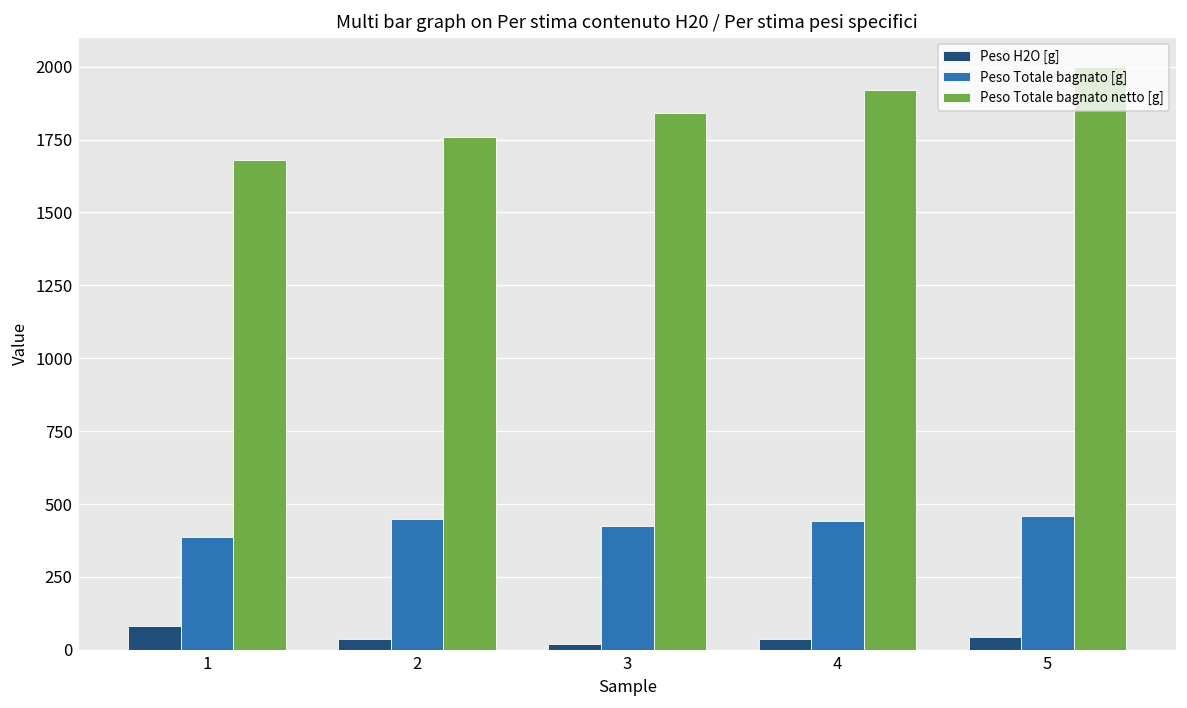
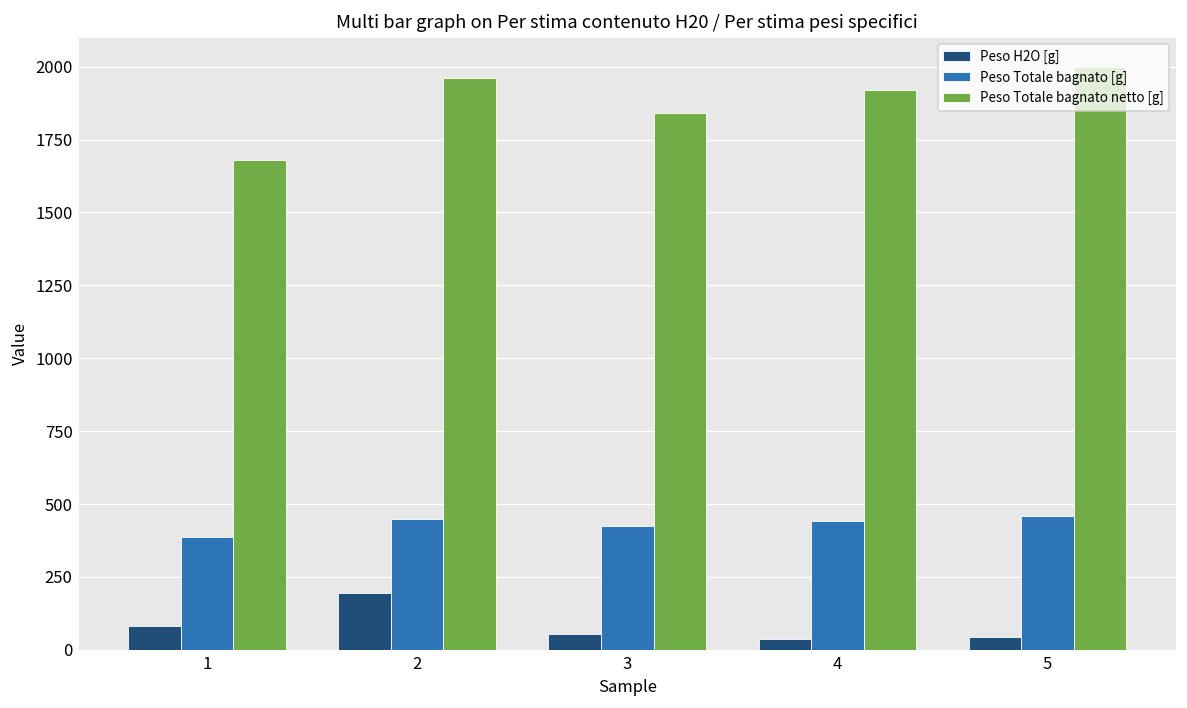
  {
    "Peso H2O [g]": {
      "1": 80,
-     "2": 40,
-     "3": 20,
+     "2": 200,
+     "3": 60,
      "4": 40,
      "5": 40
    },
    "Peso Totale bagnato [g]": {
      "1": 390,
      "2": 450,
      "3": 420,
      "4": 440,
      "5": 460
    },
    "Peso Totale bagnato netto [g]": {
      "1": 1680,
-     "2": 1760,
+     "2": 1960,
      "3": 1840,
      "4": 1920
    }
  }
